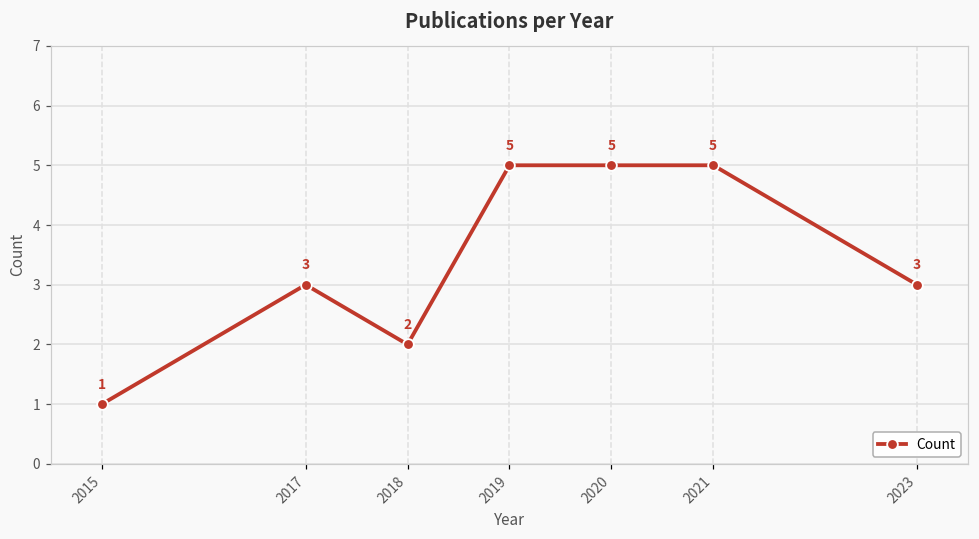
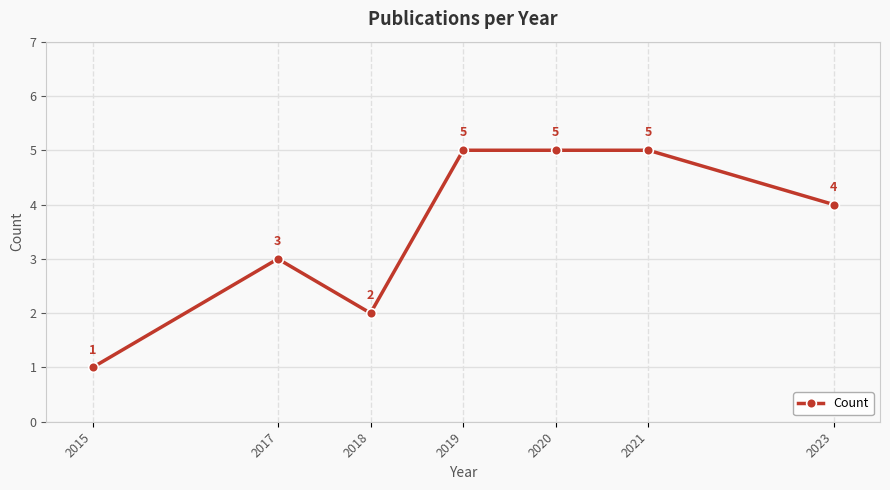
  {
    "2015": 1,
    "2017": 3,
    "2018": 2,
    "2019": 5,
    "2020": 5,
    "2021": 5,
-   "2023": 3
+   "2023": 4
  }
